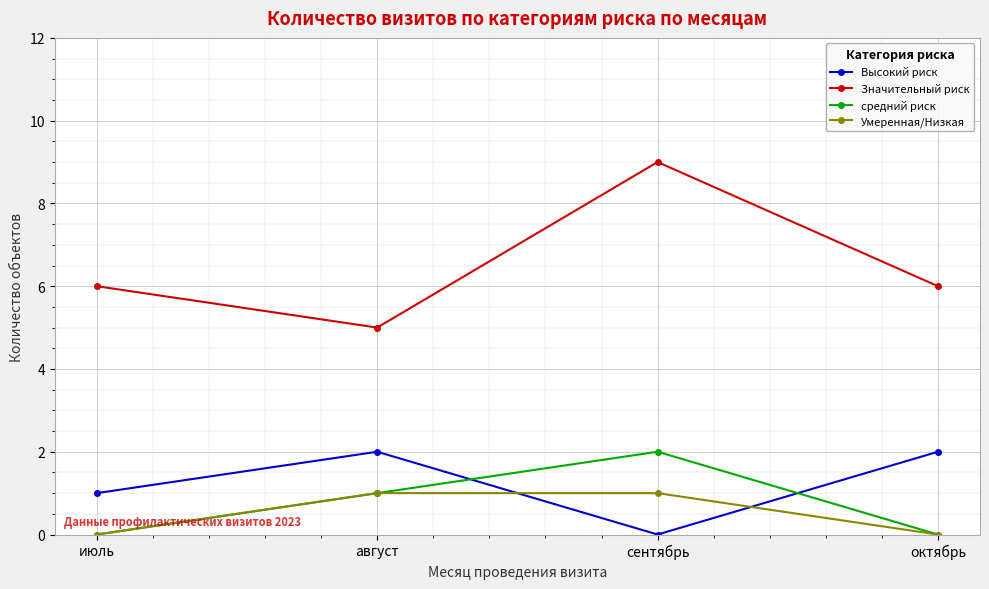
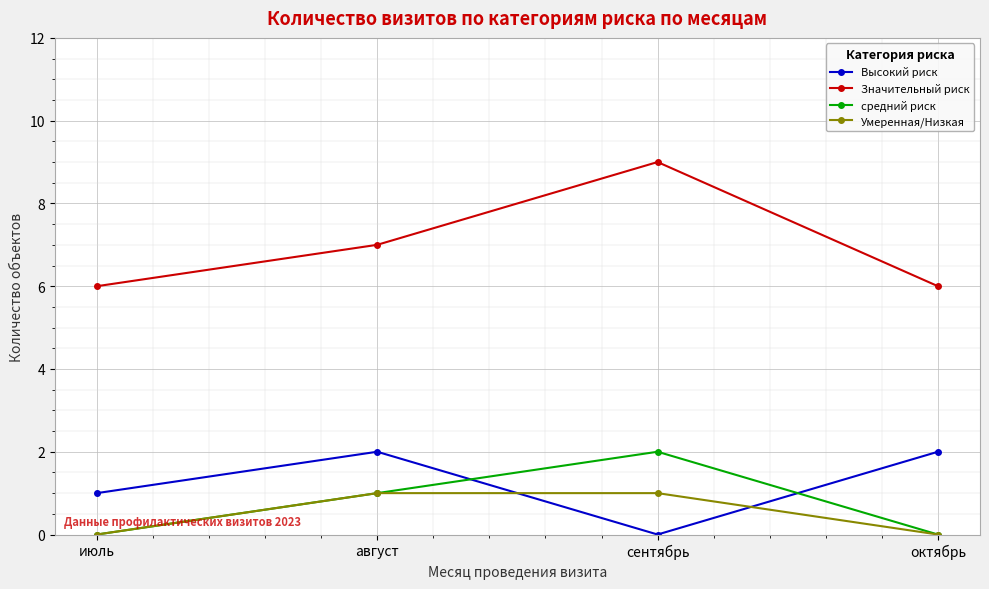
  {
    "Высокий риск": {
      "июль": 1,
      "август": 2,
      "сентябрь": 0,
      "октябрь": 2
    },
    "Значительный риск": {
      "июль": 6,
-     "август": 5,
+     "август": 7,
      "сентябрь": 9,
      "октябрь": 6
    },
    "средний риск": {
      "сентябрь": 2
    },
    "Умеренная/Низкая": {
      "сентябрь": 1
    }
  }
